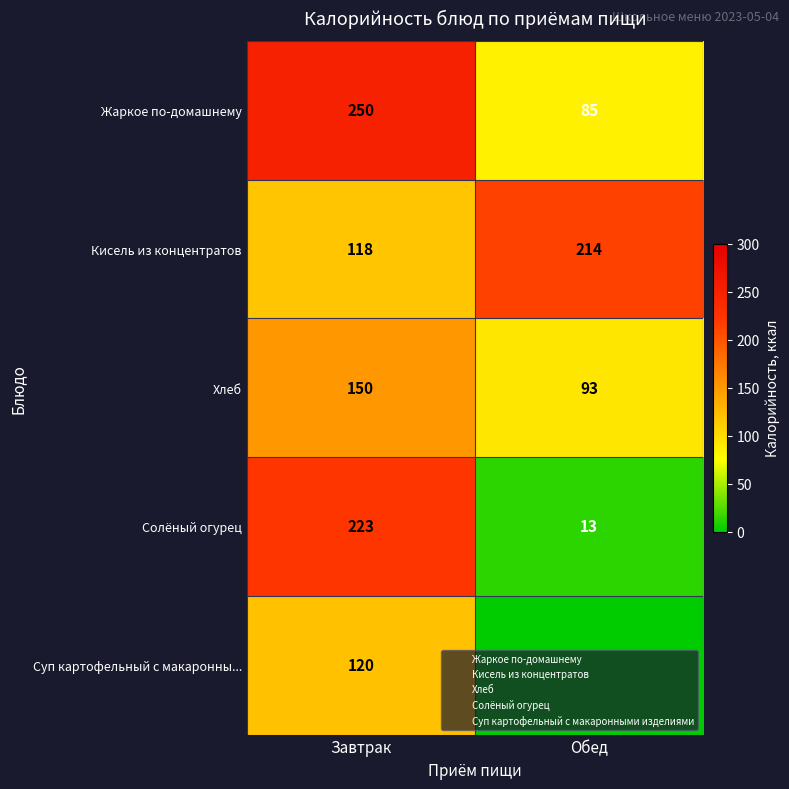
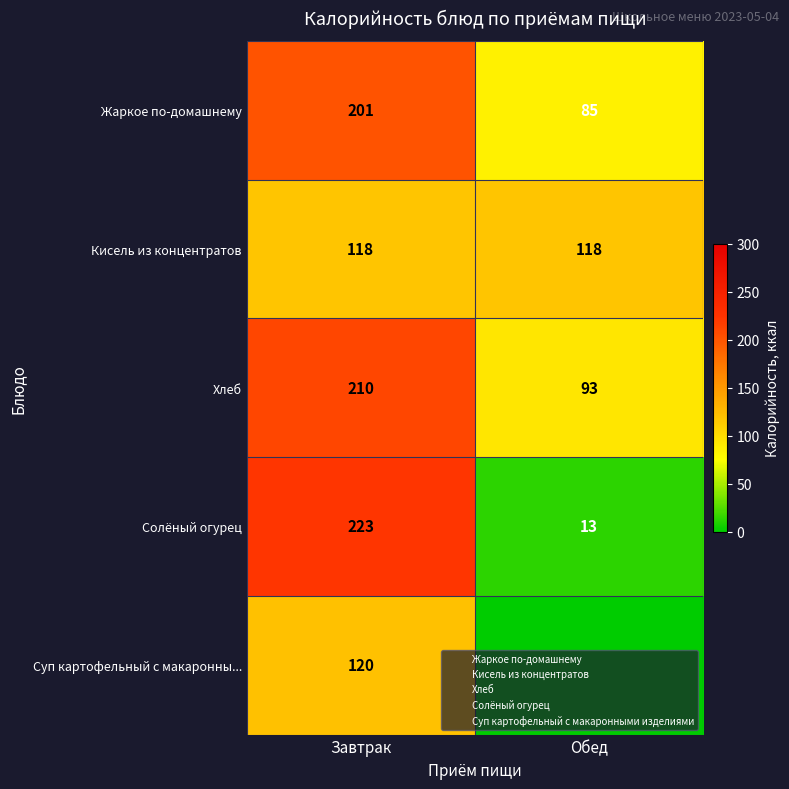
  {
    "Жаркое по-домашнему": {
-     "Завтрак": 250,
+     "Завтрак": 201,
      "Обед": 85
    },
    "Кисель из концентратов": {
      "Завтрак": 118,
-     "Обед": 214
+     "Обед": 118
    },
    "Хлеб": {
-     "Завтрак": 150,
+     "Завтрак": 210,
      "Обед": 93
    },
    "Солёный огурец": {
      "Завтрак": 223,
      "Обед": 13
    },
    "Суп картофельный с макаронны...": {
      "Завтрак": 120
    }
  }
